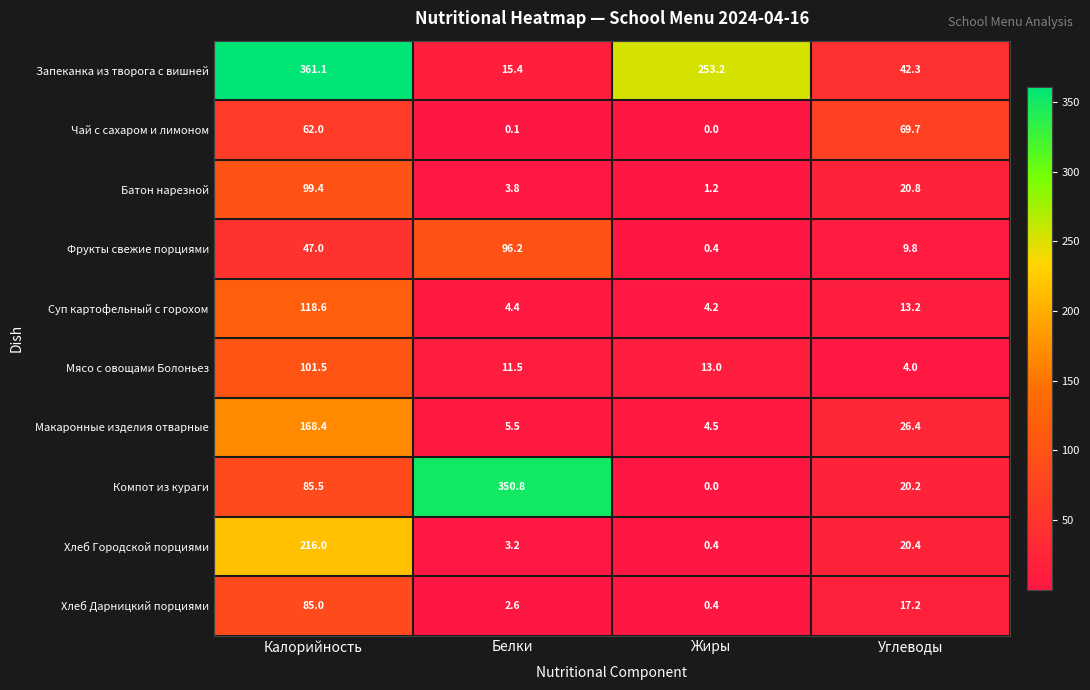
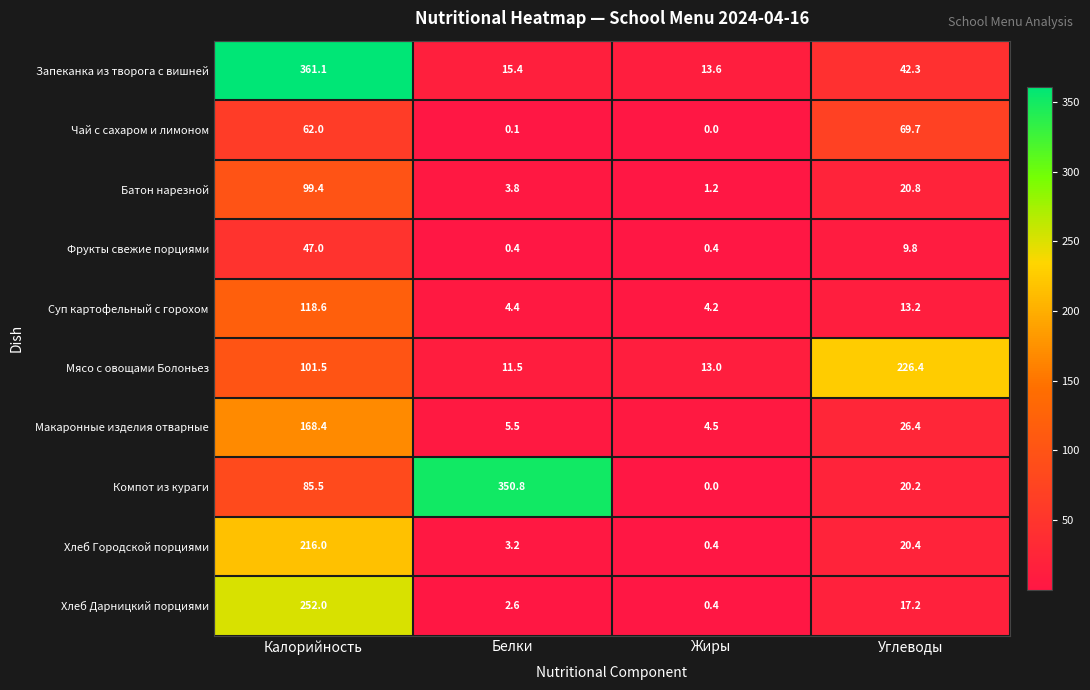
  {
    "Запеканка из творога с вишней": {
      "Калорийность": 361.1,
      "Белки": 15.4,
-     "Жиры": 253.2,
+     "Жиры": 13.6,
      "Углеводы": 42.3
    },
    "Чай с сахаром и лимоном": {
      "Калорийность": 62.0,
      "Белки": 0.1,
      "Жиры": 0.0,
      "Углеводы": 69.7
    },
    "Батон нарезной": {
      "Калорийность": 99.4,
      "Белки": 3.8,
      "Жиры": 1.2,
      "Углеводы": 20.8
    },
    "Фрукты свежие порциями": {
      "Калорийность": 47.0,
-     "Белки": 96.2,
+     "Белки": 0.4,
      "Жиры": 0.4,
      "Углеводы": 9.8
    },
    "Суп картофельный с горохом": {
      "Калорийность": 118.6,
      "Белки": 4.4,
      "Жиры": 4.2,
      "Углеводы": 13.2
    },
    "Мясо с овощами Болоньез": {
      "Калорийность": 101.5,
      "Белки": 11.5,
      "Жиры": 13.0,
-     "Углеводы": 4.0
+     "Углеводы": 226.4
    },
    "Макаронные изделия отварные": {
      "Калорийность": 168.4,
      "Белки": 5.5,
      "Жиры": 4.5,
      "Углеводы": 26.4
    },
    "Компот из кураги": {
      "Калорийность": 85.5,
      "Белки": 350.8,
      "Жиры": 0.0,
      "Углеводы": 20.2
    },
    "Хлеб Городской порциями": {
      "Калорийность": 216.0,
      "Белки": 3.2,
      "Жиры": 0.4,
      "Углеводы": 20.4
    },
    "Хлеб Дарницкий порциями": {
-     "Калорийность": 85.0,
+     "Калорийность": 252.0,
      "Белки": 2.6,
      "Жиры": 0.4,
      "Углеводы": 17.2
    }
  }
